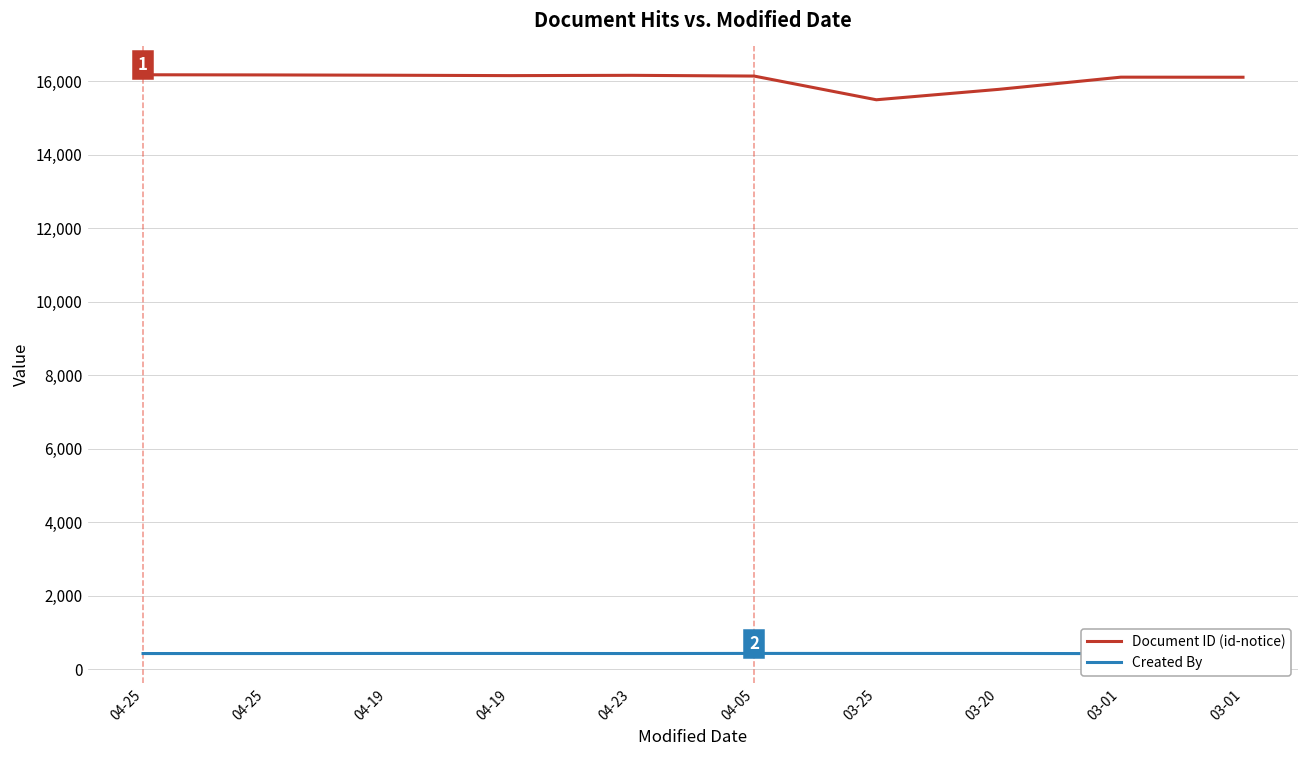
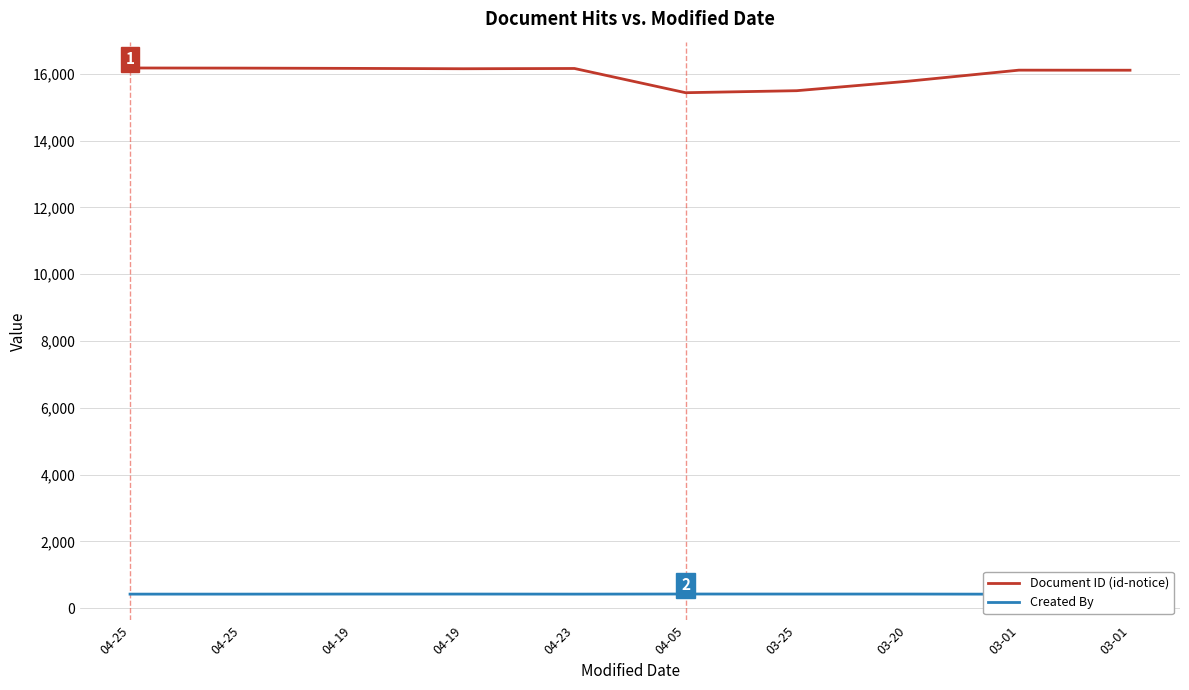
  {
    "Document ID (id-notice)": {
      "04-23": "16,200",
-     "04-05": "16,100",
+     "04-05": "15,400",
      "03-25": "15,500",
      "03-20": "15,800"
    },
    "Created By": {
      "04-23": "400",
      "03-25": "400",
      "03-20": "400"
    }
  }
